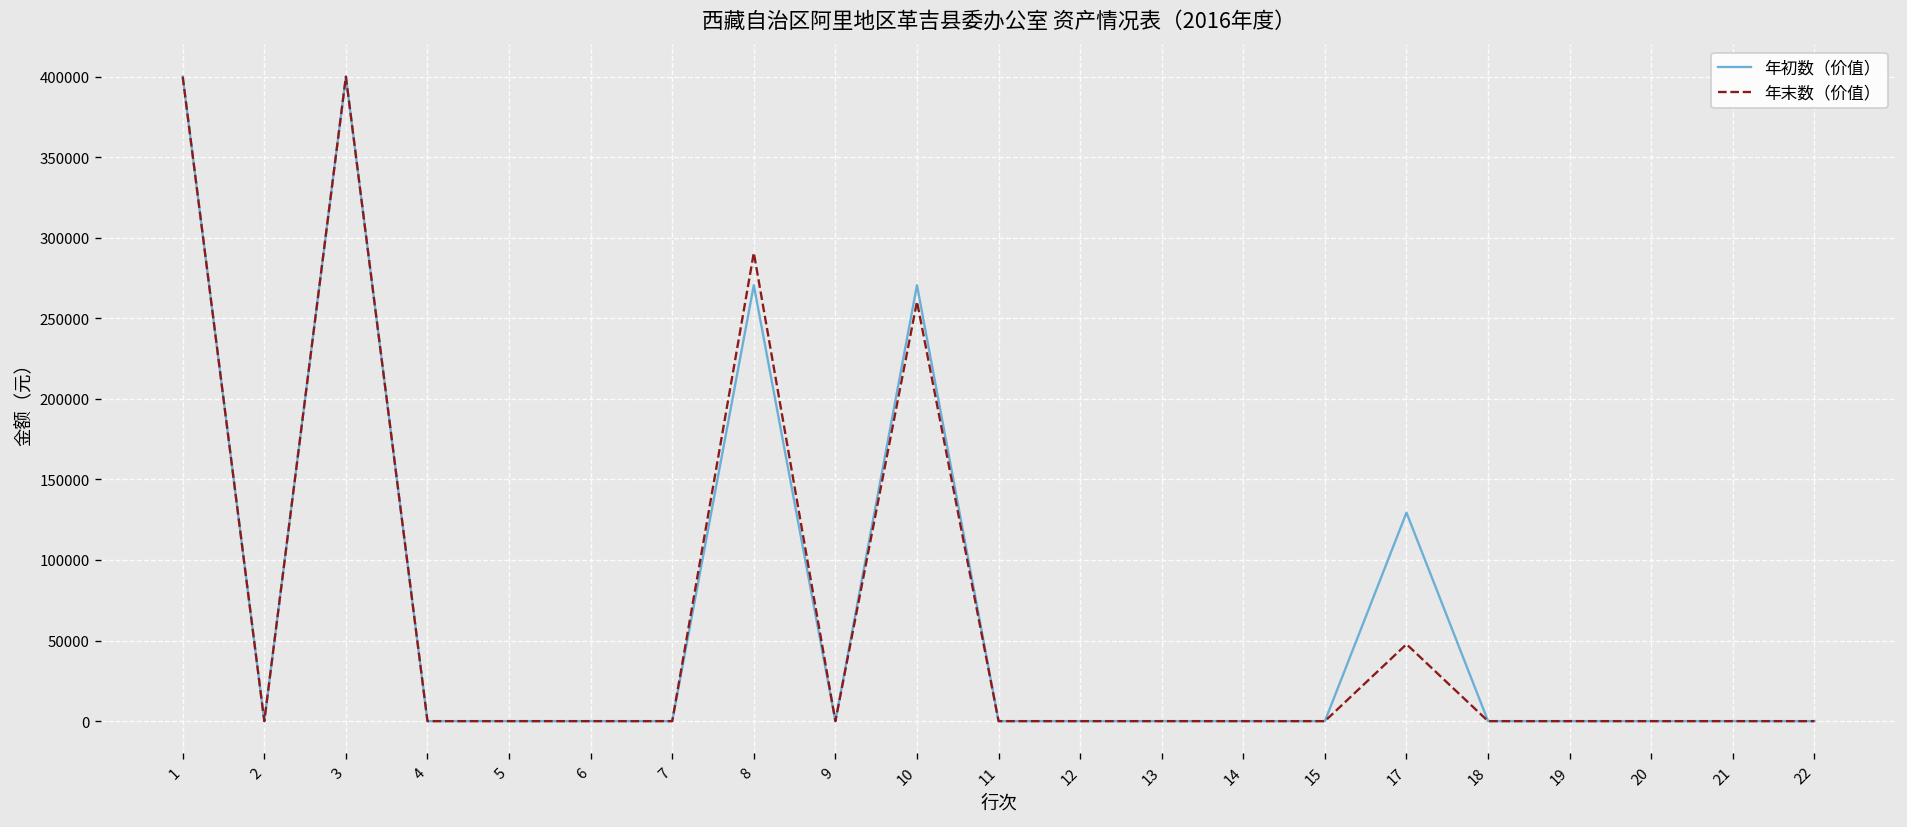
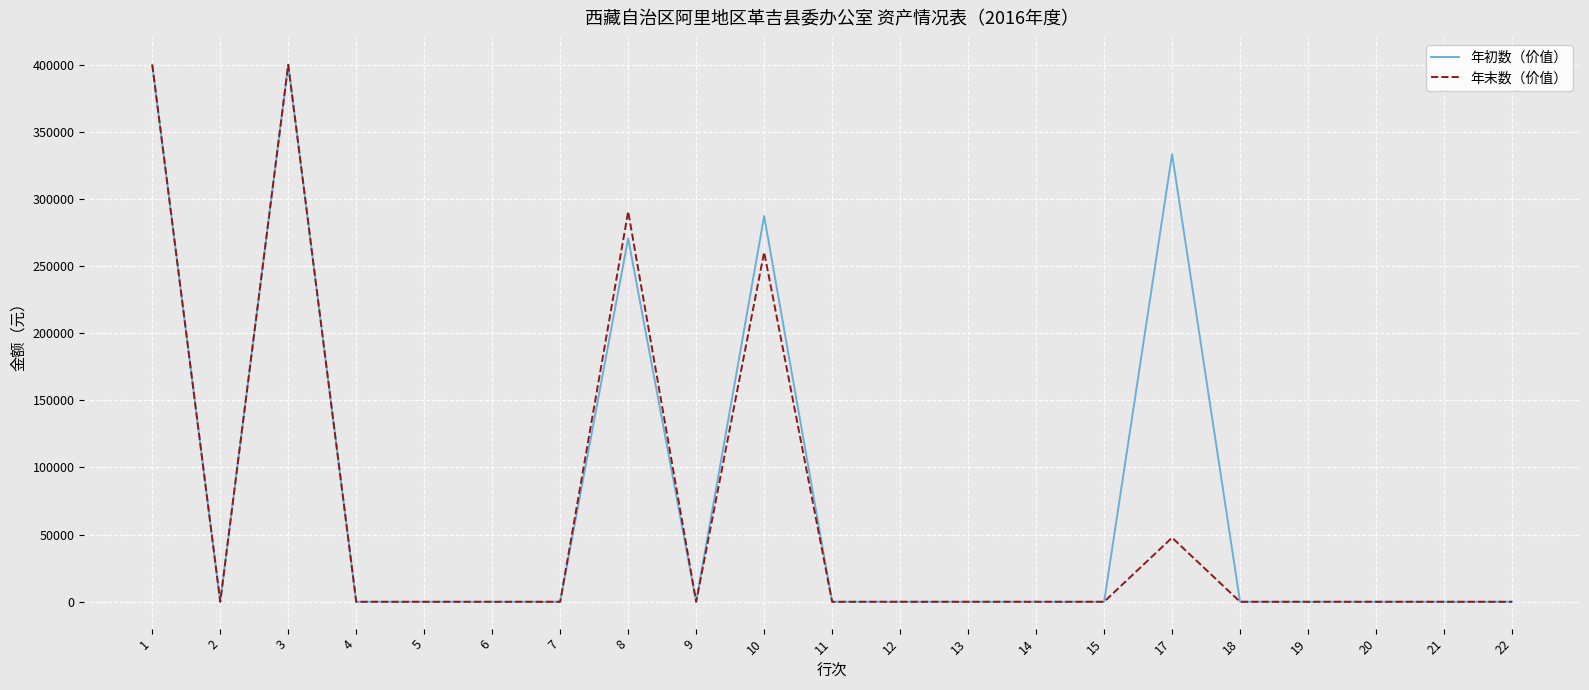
  {
    "年初数（价值）": {
      "8": 271000,
-     "10": 271000,
-     "17": 129000
+     "10": 287000,
+     "17": 333000
    },
    "年末数（价值）": {
      "8": 291000,
      "10": 260000,
      "17": 48000
    }
  }
